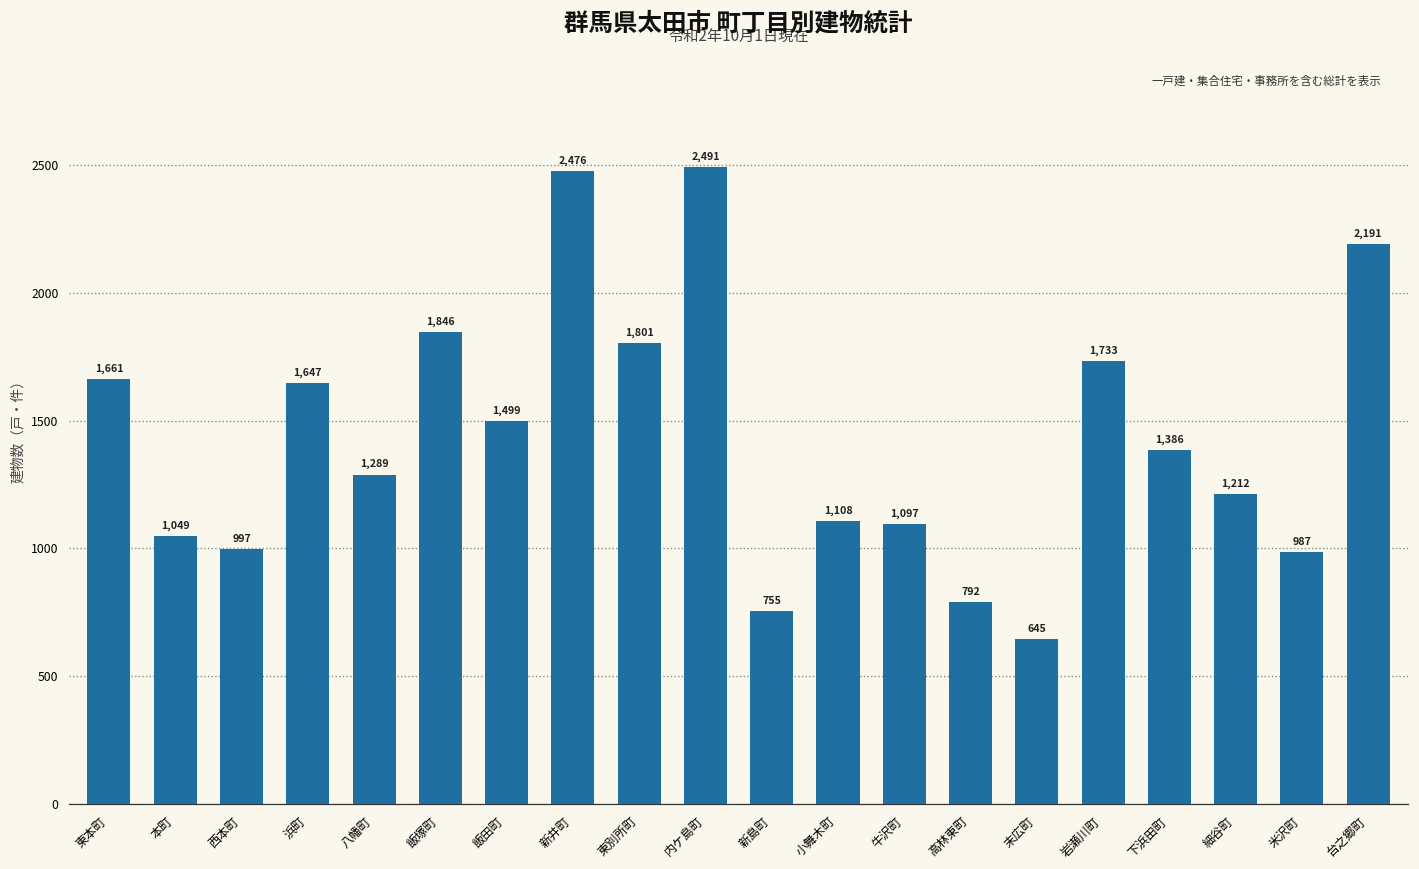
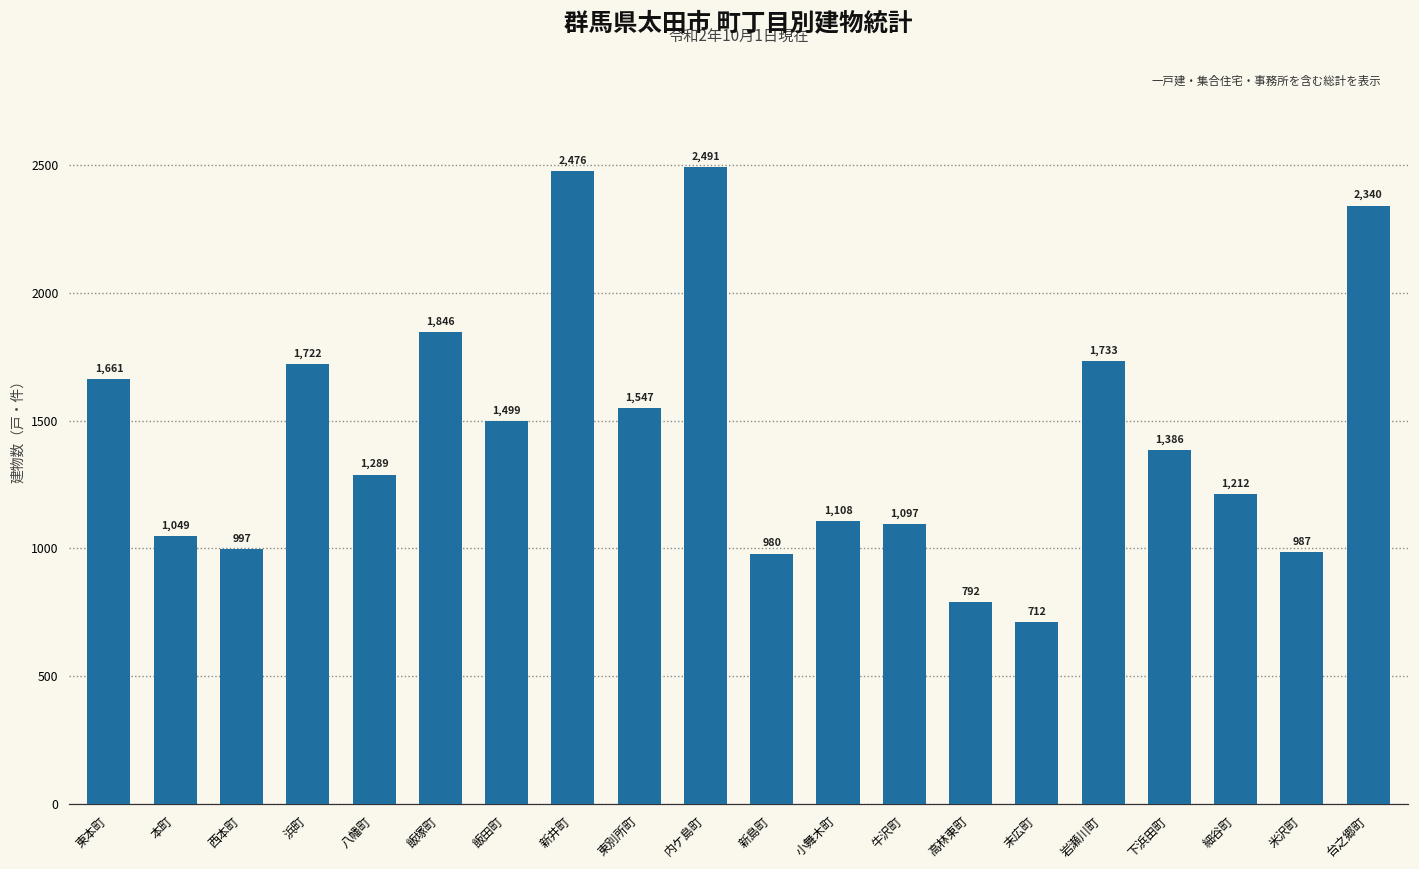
  {
    "東本町": "1,661",
    "本町": "1,049",
    "西本町": "997",
-   "浜町": "1,647",
+   "浜町": "1,722",
    "八幡町": "1,289",
    "飯塚町": "1,846",
    "飯田町": "1,499",
    "新井町": "2,476",
-   "東別所町": "1,801",
+   "東別所町": "1,547",
    "内ケ島町": "2,491",
-   "新島町": "755",
+   "新島町": "980",
    "小舞木町": "1,108",
    "牛沢町": "1,097",
    "高林東町": "792",
-   "末広町": "645",
+   "末広町": "712",
    "岩瀬川町": "1,733",
    "下浜田町": "1,386",
    "細谷町": "1,212",
    "米沢町": "987",
-   "台之郷町": "2,191"
+   "台之郷町": "2,340"
  }
